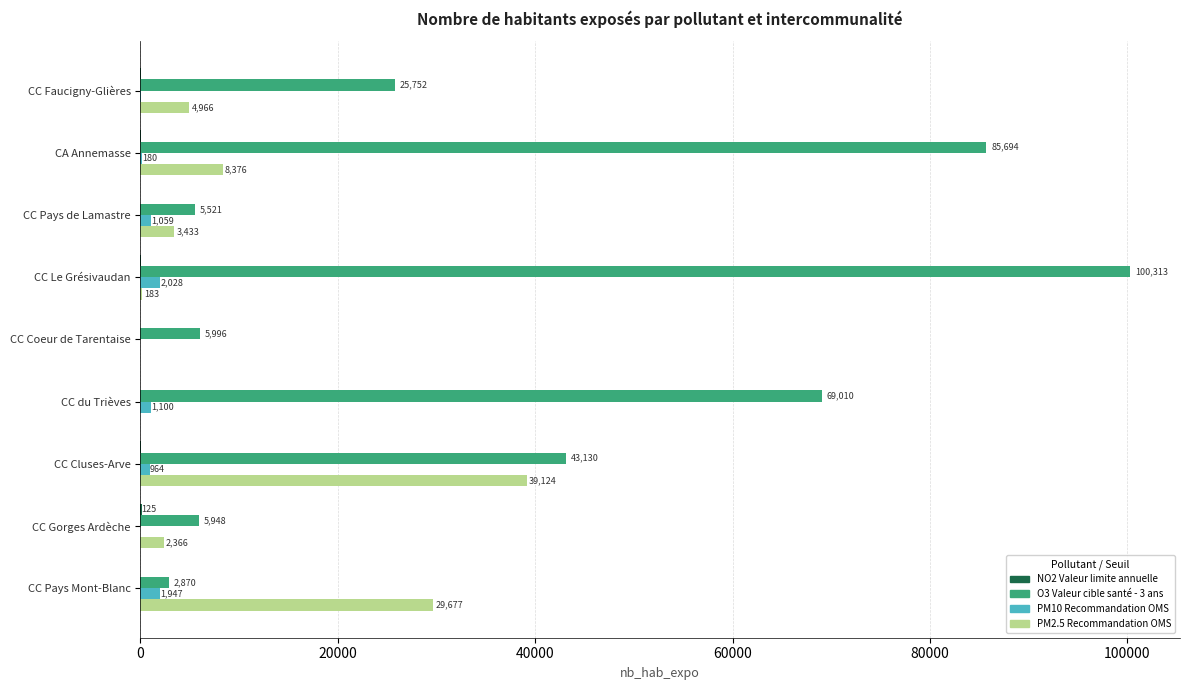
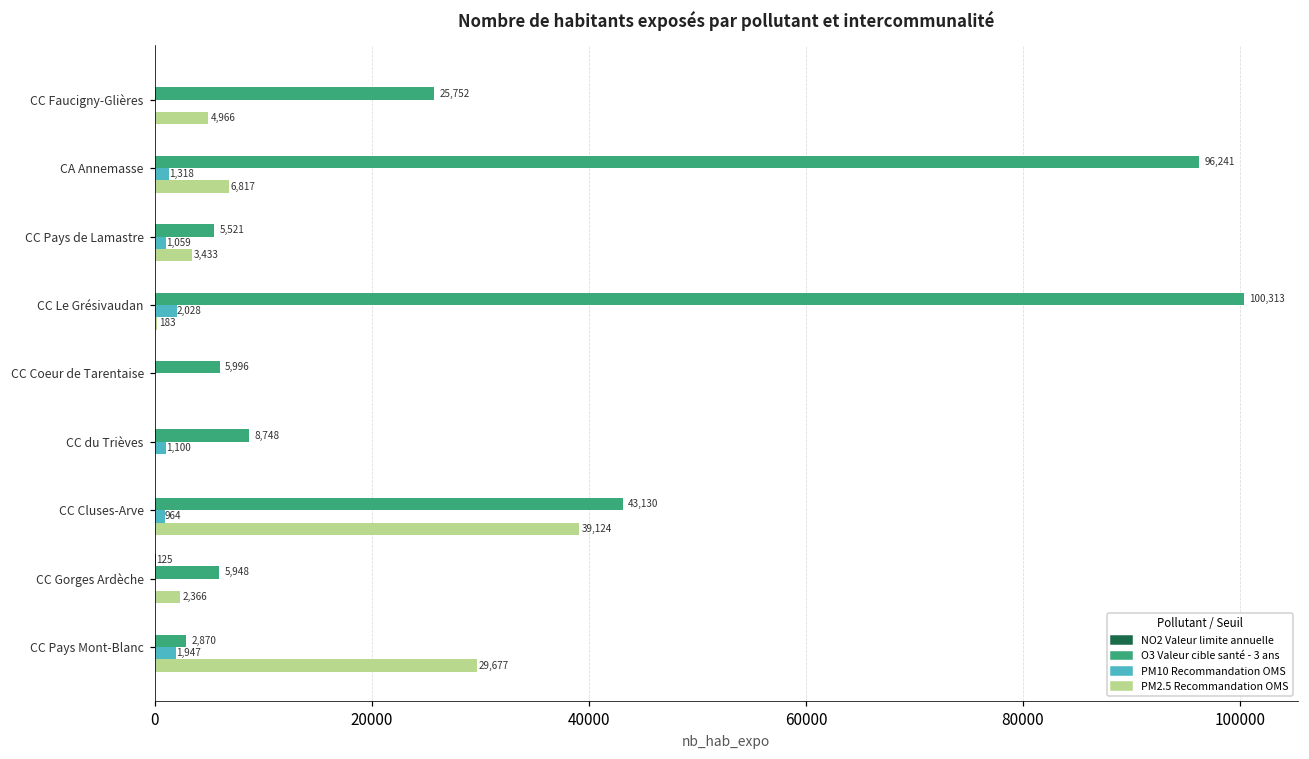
  {
    "NO2 Valeur limite annuelle": {
      "CC Gorges Ardèche": "125"
    },
    "O3 Valeur cible santé - 3 ans": {
      "CC Faucigny-Glières": "25,752",
-     "CA Annemasse": "85,694",
+     "CA Annemasse": "96,241",
      "CC Pays de Lamastre": "5,521",
      "CC Le Grésivaudan": "100,313",
      "CC Coeur de Tarentaise": "5,996",
-     "CC du Trièves": "69,010",
+     "CC du Trièves": "8,748",
      "CC Cluses-Arve": "43,130",
      "CC Gorges Ardèche": "5,948",
      "CC Pays Mont-Blanc": "2,870"
    },
    "PM10 Recommandation OMS": {
-     "CA Annemasse": "180",
+     "CA Annemasse": "1,318",
      "CC Pays de Lamastre": "1,059",
      "CC Le Grésivaudan": "2,028",
      "CC du Trièves": "1,100",
      "CC Cluses-Arve": "964",
      "CC Pays Mont-Blanc": "1,947"
    },
    "PM2.5 Recommandation OMS": {
      "CC Faucigny-Glières": "4,966",
-     "CA Annemasse": "8,376",
+     "CA Annemasse": "6,817",
      "CC Pays de Lamastre": "3,433",
      "CC Le Grésivaudan": "183",
      "CC Cluses-Arve": "39,124",
      "CC Gorges Ardèche": "2,366",
      "CC Pays Mont-Blanc": "29,677"
    }
  }
